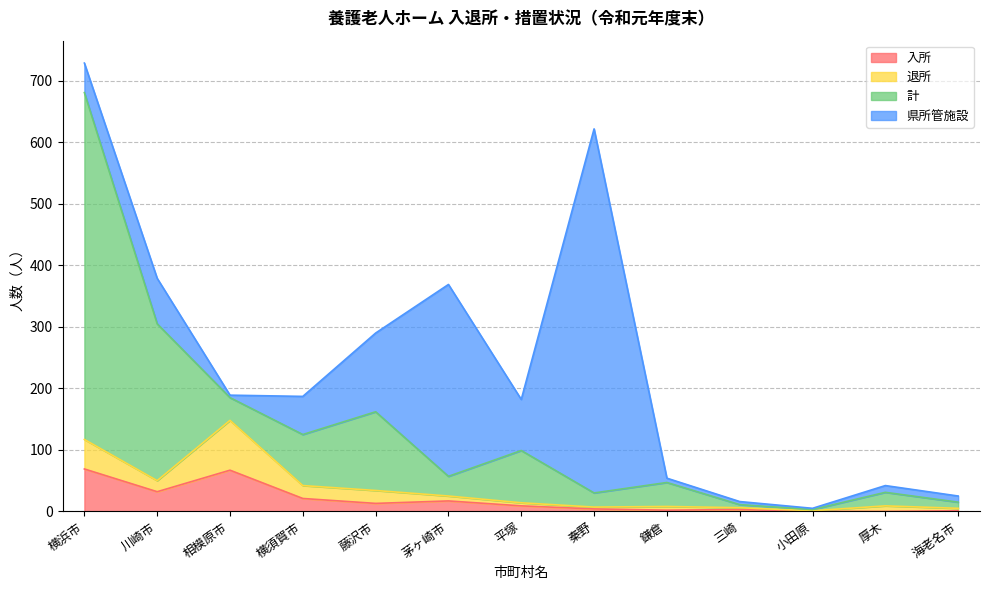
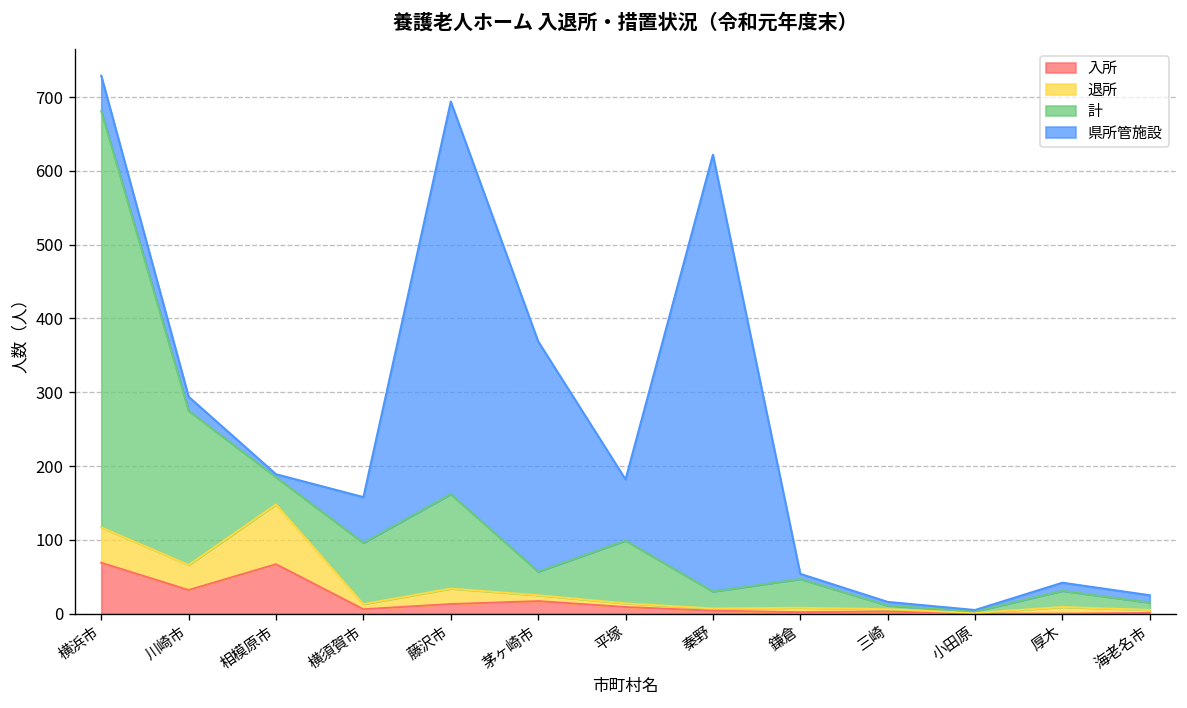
  {
    "入所": {
      "横浜市": 70,
      "川崎市": 30,
      "相模原市": 70,
-     "横須賀市": 20,
+     "横須賀市": 10,
      "藤沢市": 10,
      "茅ヶ崎市": 20,
      "平塚": 10,
      "鎌倉": 0,
      "厚木": 0
    },
    "退所": {
      "横浜市": 50,
-     "川崎市": 20,
+     "川崎市": 30,
      "相模原市": 80,
-     "横須賀市": 20,
+     "横須賀市": 10,
      "藤沢市": 20,
      "茅ヶ崎市": 10,
      "平塚": 10,
      "鎌倉": 10,
      "厚木": 10
    },
    "計": {
      "横浜市": 560,
-     "川崎市": 260,
+     "川崎市": 210,
      "横須賀市": 80,
      "藤沢市": 130,
      "茅ヶ崎市": 30,
      "平塚": 90,
      "秦野": 20,
      "鎌倉": 40,
      "三崎": 10,
      "厚木": 20,
      "海老名市": 10
    },
    "県所管施設": {
      "横浜市": 50,
-     "川崎市": 70,
+     "川崎市": 20,
      "横須賀市": 60,
-     "藤沢市": 130,
+     "藤沢市": 530,
      "茅ヶ崎市": 310,
      "平塚": 80,
      "秦野": 590,
      "鎌倉": 10,
      "三崎": 10,
      "厚木": 10,
      "海老名市": 10
    }
  }
